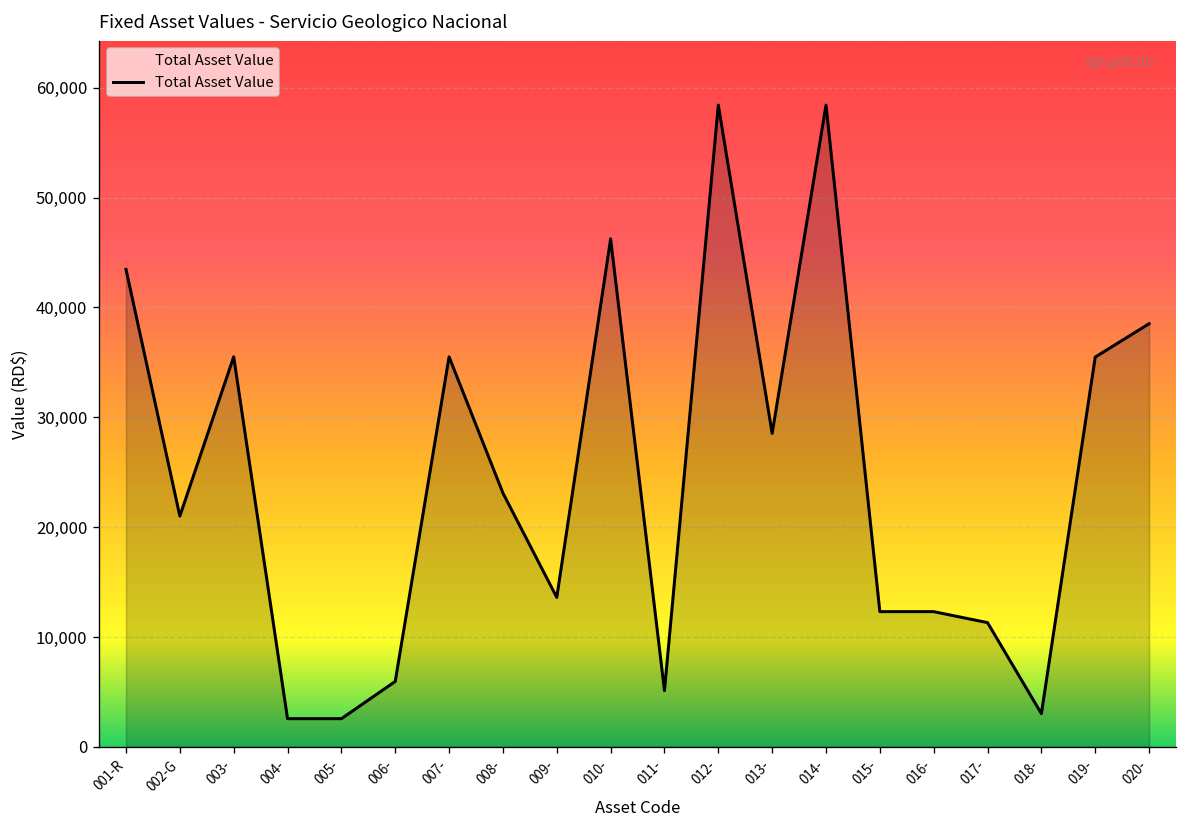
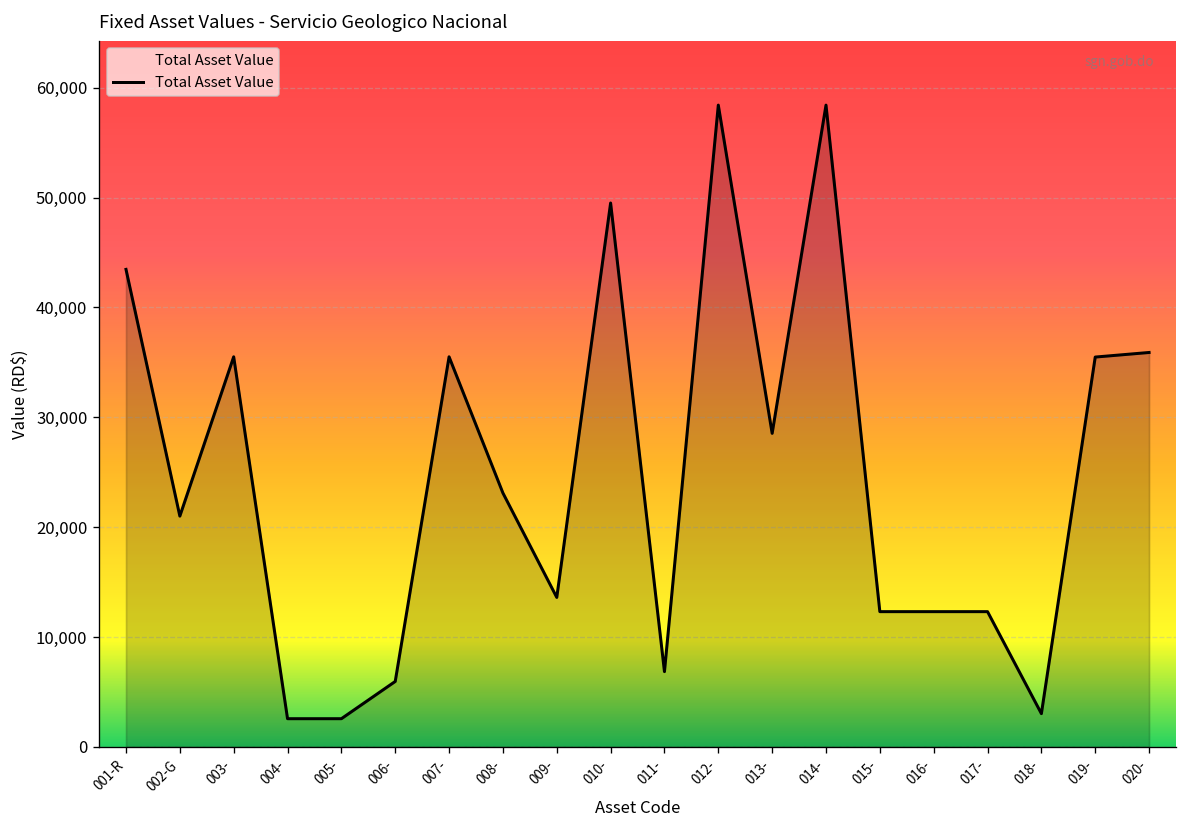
  {
    "001-R": "43,000",
    "002-G": "21,000",
    "003-": "36,000",
    "004-": "3,000",
    "005-": "3,000",
    "006-": "6,000",
    "007-": "36,000",
    "008-": "23,000",
    "009-": "14,000",
-   "010-": "46,000",
-   "011-": "5,000",
+   "010-": "50,000",
+   "011-": "7,000",
    "012-": "58,000",
    "013-": "29,000",
    "014-": "58,000",
    "015-": "12,000",
    "016-": "12,000",
-   "017-": "11,000",
+   "017-": "12,000",
    "018-": "3,000",
    "019-": "35,000",
-   "020-": "39,000"
+   "020-": "36,000"
  }
